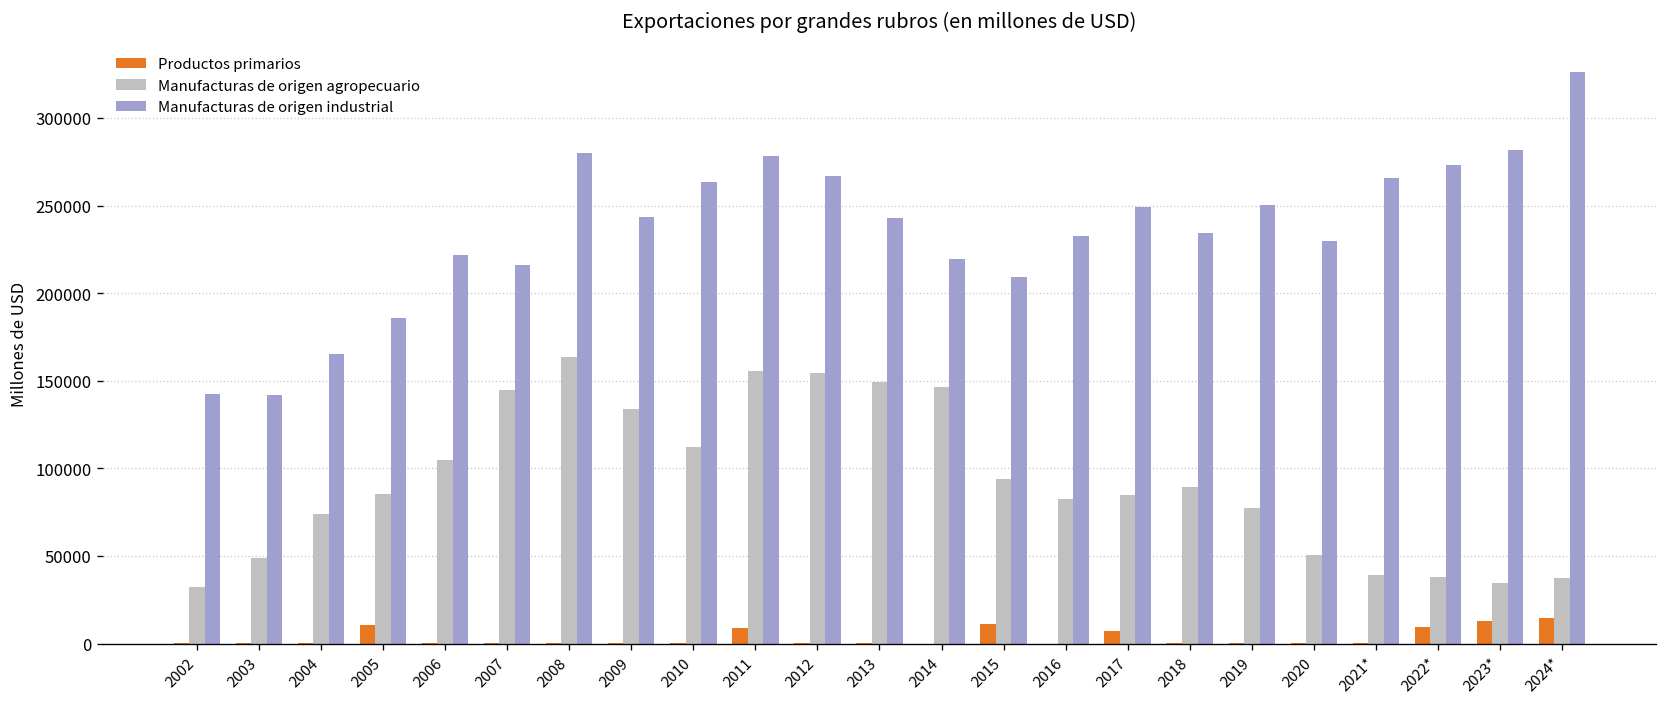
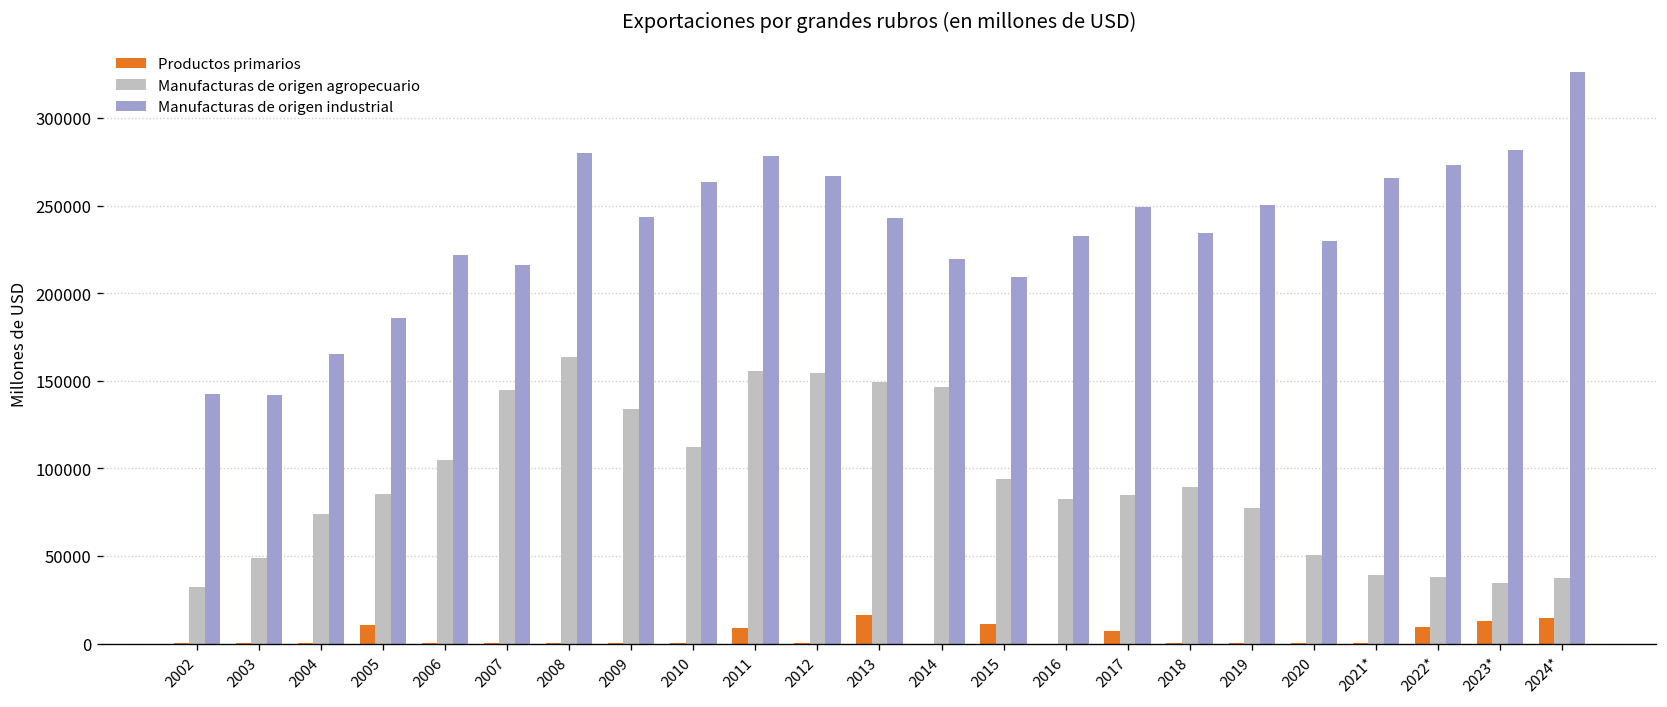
  {
    "Productos primarios": {
      "2005": 10000,
      "2011": 9000,
-     "2013": 0,
+     "2013": 16000,
      "2015": 11000,
      "2017": 7000,
      "2022*": 10000,
      "2023*": 13000,
      "2024*": 15000
    }
  }
